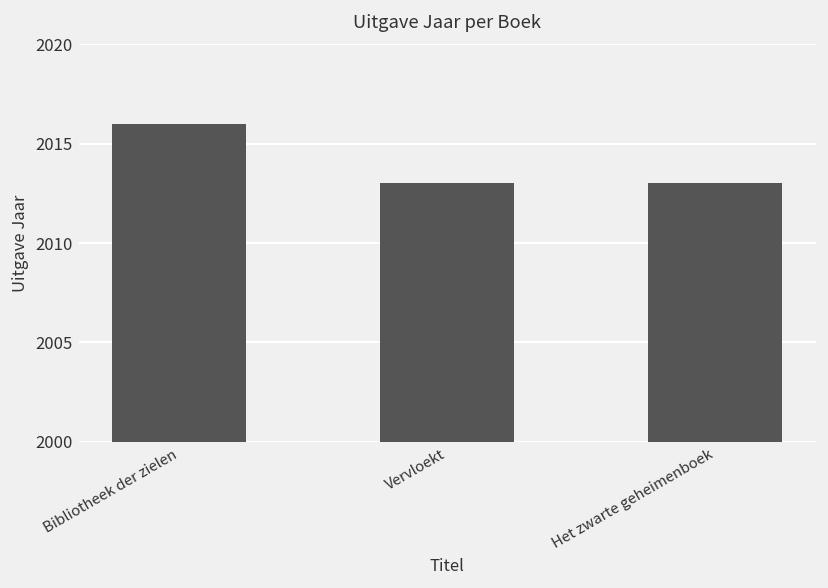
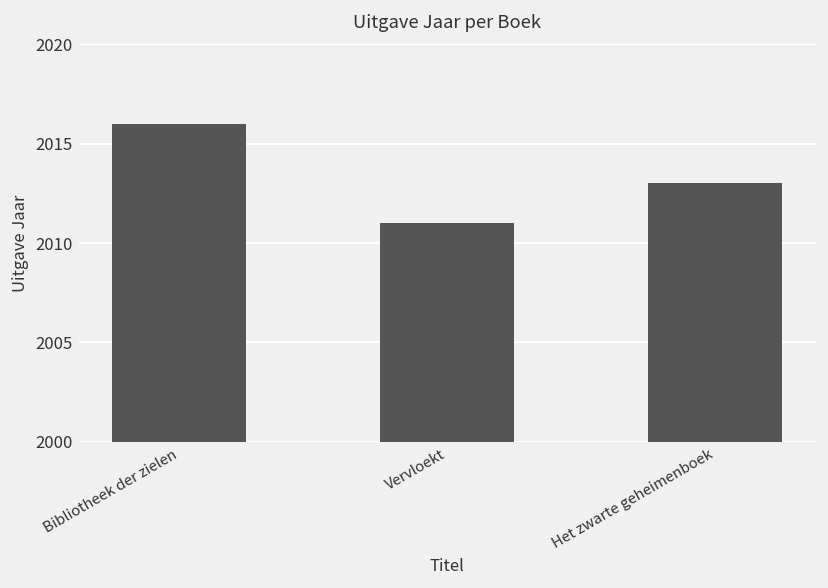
  {
    "Bibliotheek der zielen": 2016,
-   "Vervloekt": 2013,
+   "Vervloekt": 2011,
    "Het zwarte geheimenboek": 2013
  }
